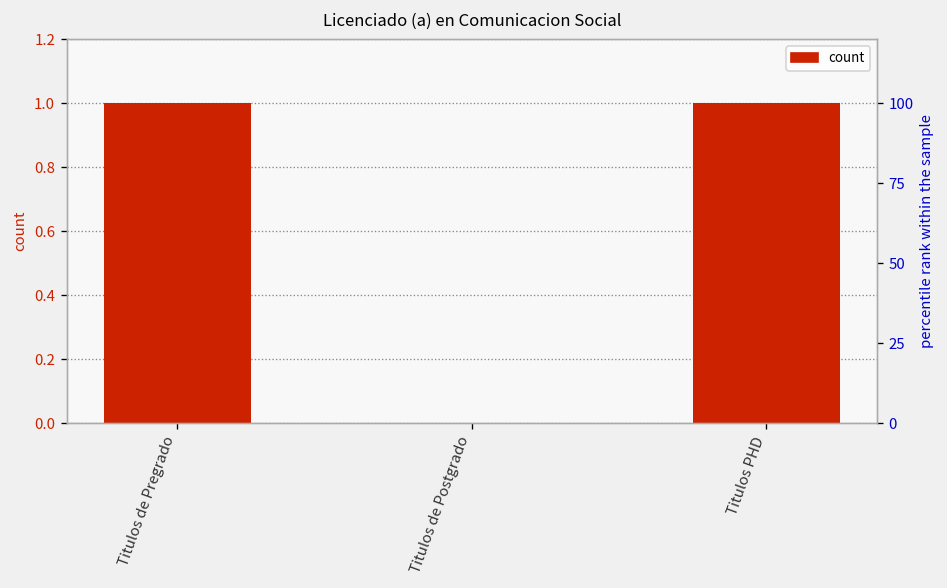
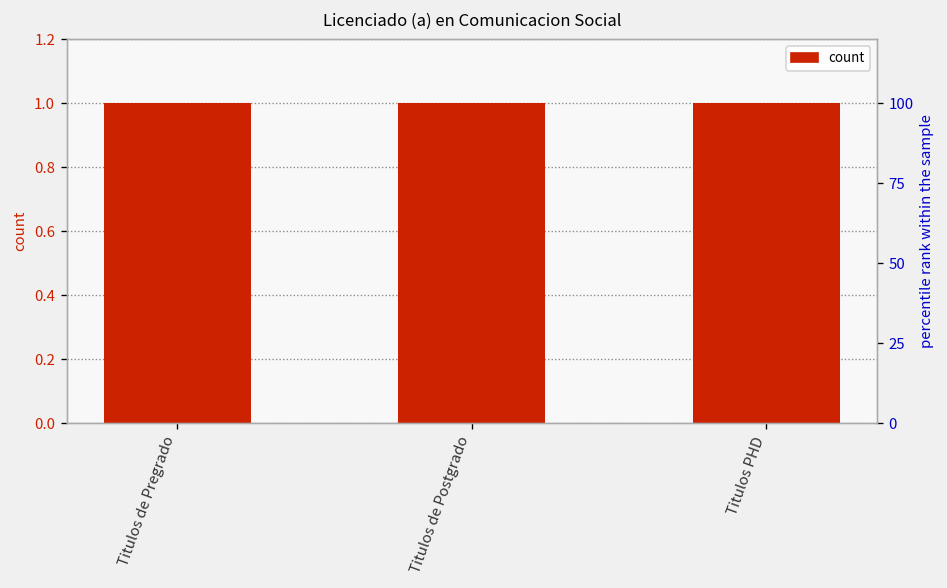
  {
    "Titulos de Pregrado": 1,
-   "Titulos de Postgrado": 0,
+   "Titulos de Postgrado": 1,
    "Titulos PHD": 1
  }
